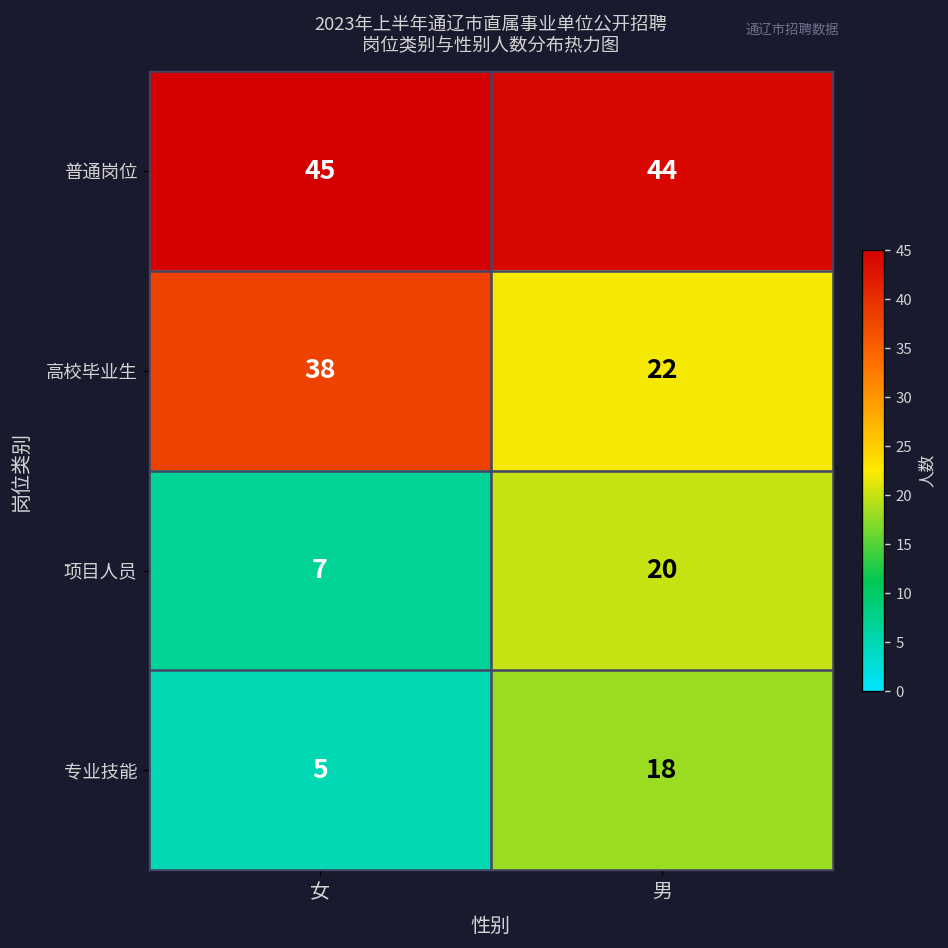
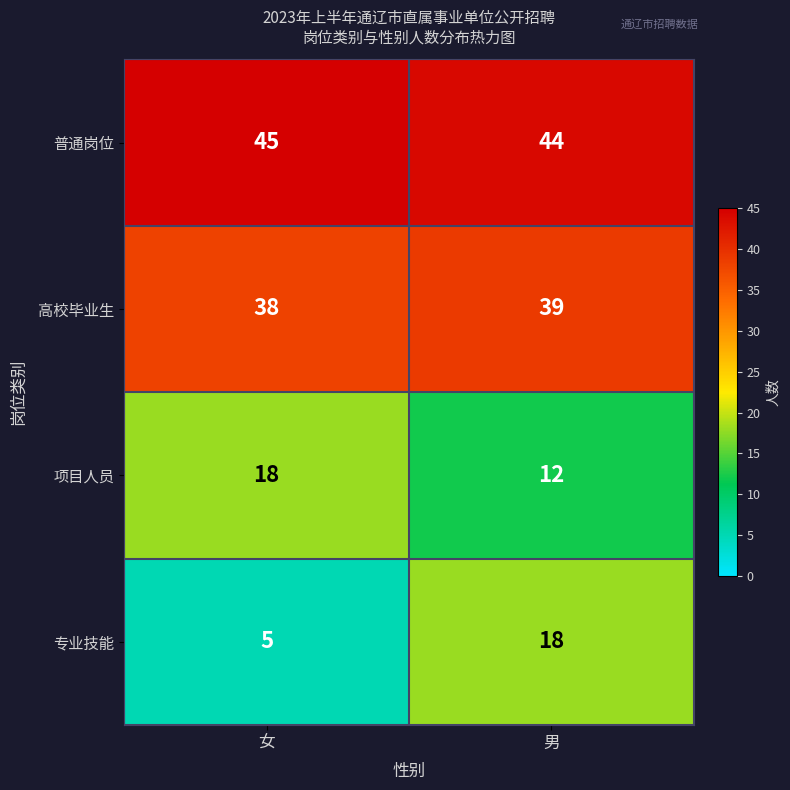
  {
    "普通岗位": {
      "女": 45,
      "男": 44
    },
    "高校毕业生": {
      "女": 38,
-     "男": 22
+     "男": 39
    },
    "项目人员": {
-     "女": 7,
-     "男": 20
+     "女": 18,
+     "男": 12
    },
    "专业技能": {
      "女": 5,
      "男": 18
    }
  }
